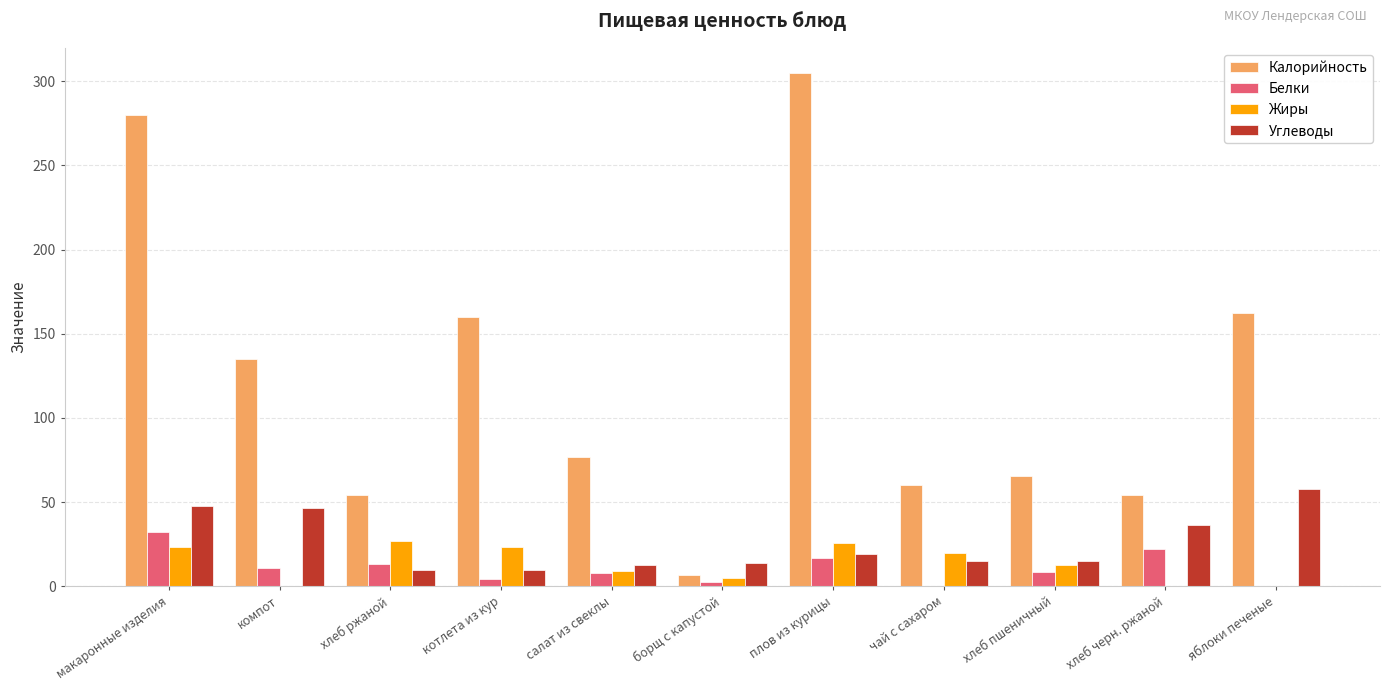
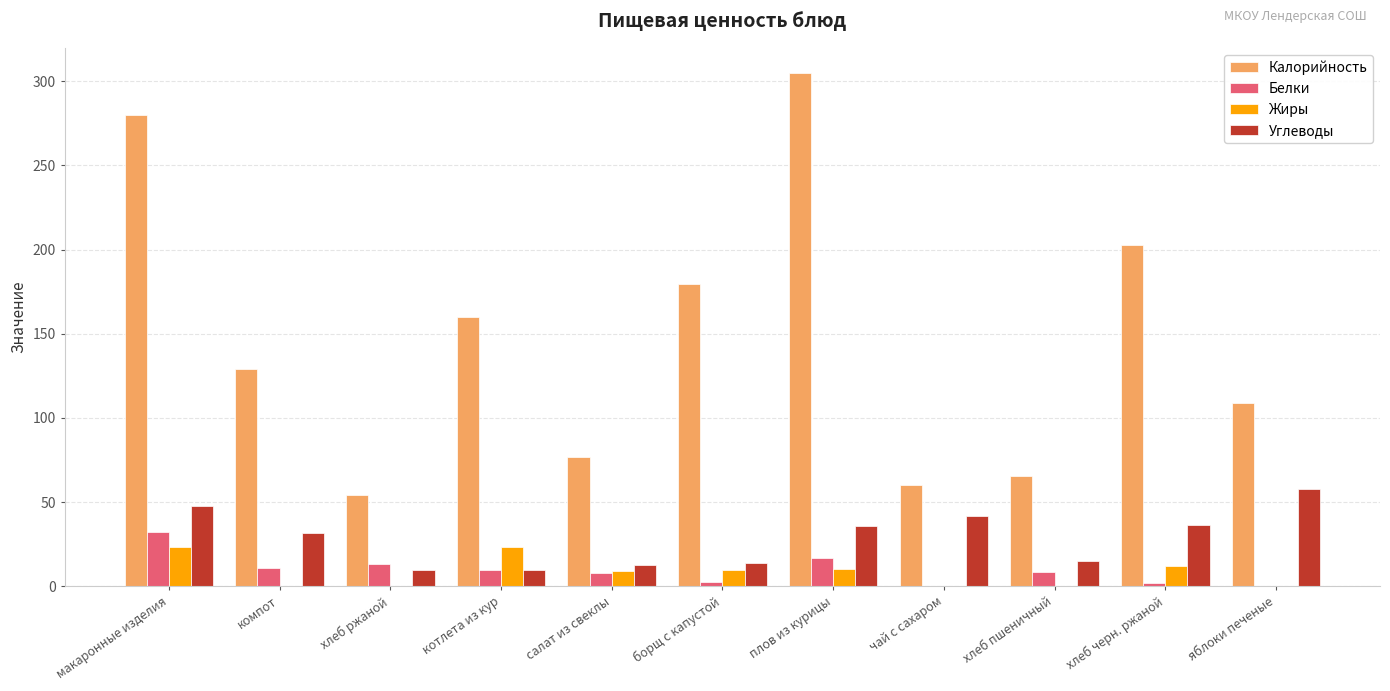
  {
    "Калорийность": {
      "макаронные изделия": 280,
-     "компот": 135,
+     "компот": 129,
      "хлеб ржаной": 54,
      "котлета из кур": 160,
      "салат из свеклы": 77,
-     "борщ с капустой": 7,
+     "борщ с капустой": 180,
      "плов из курицы": 305,
      "чай с сахаром": 60,
      "хлеб пшеничный": 65,
-     "хлеб черн. ржаной": 54,
-     "яблоки печеные": 162
+     "хлеб черн. ржаной": 203,
+     "яблоки печеные": 109
    },
    "Белки": {
      "макаронные изделия": 32,
      "компот": 11,
      "хлеб ржаной": 13,
-     "котлета из кур": 5,
+     "котлета из кур": 10,
      "салат из свеклы": 8,
      "борщ с капустой": 3,
      "плов из курицы": 17,
      "хлеб пшеничный": 9,
-     "хлеб черн. ржаной": 22
+     "хлеб черн. ржаной": 2
    },
    "Жиры": {
      "макаронные изделия": 23,
      "компот": 0,
-     "хлеб ржаной": 27,
+     "хлеб ржаной": 0,
      "котлета из кур": 24,
      "салат из свеклы": 9,
-     "борщ с капустой": 5,
-     "плов из курицы": 26,
-     "чай с сахаром": 20,
-     "хлеб пшеничный": 13,
-     "хлеб черн. ржаной": 0,
+     "борщ с капустой": 10,
+     "плов из курицы": 10,
+     "чай с сахаром": 0,
+     "хлеб пшеничный": 0,
+     "хлеб черн. ржаной": 12,
      "яблоки печеные": 0
    },
    "Углеводы": {
      "макаронные изделия": 47,
-     "компот": 46,
+     "компот": 32,
      "хлеб ржаной": 9,
      "котлета из кур": 10,
      "салат из свеклы": 12,
      "борщ с капустой": 14,
-     "плов из курицы": 19,
-     "чай с сахаром": 15,
+     "плов из курицы": 36,
+     "чай с сахаром": 42,
      "хлеб пшеничный": 15,
      "хлеб черн. ржаной": 36,
      "яблоки печеные": 58
    }
  }
